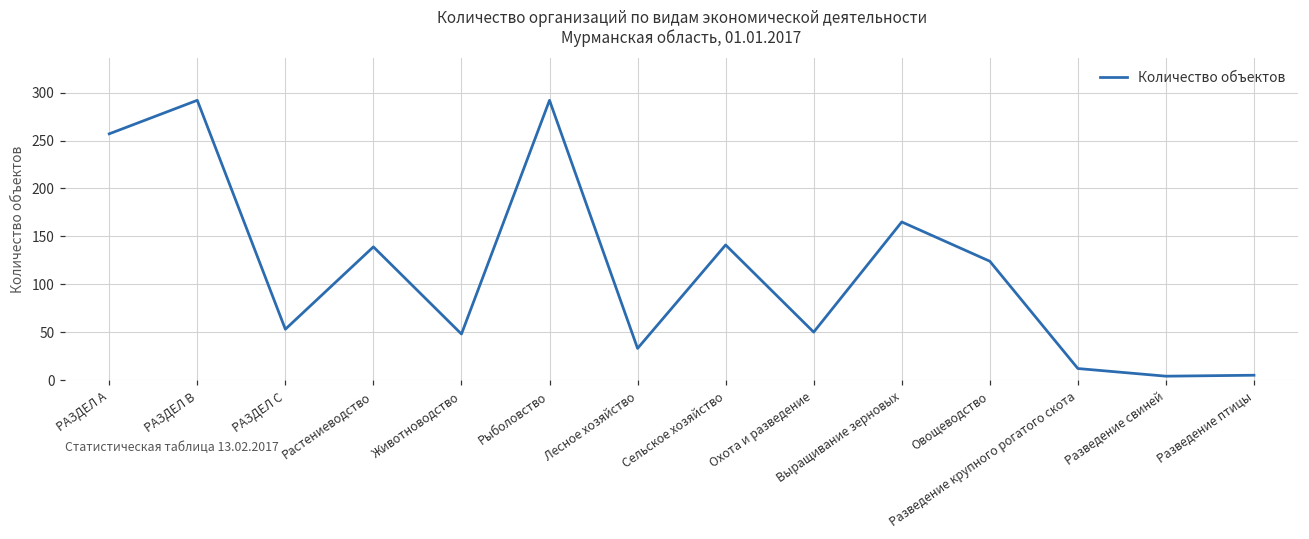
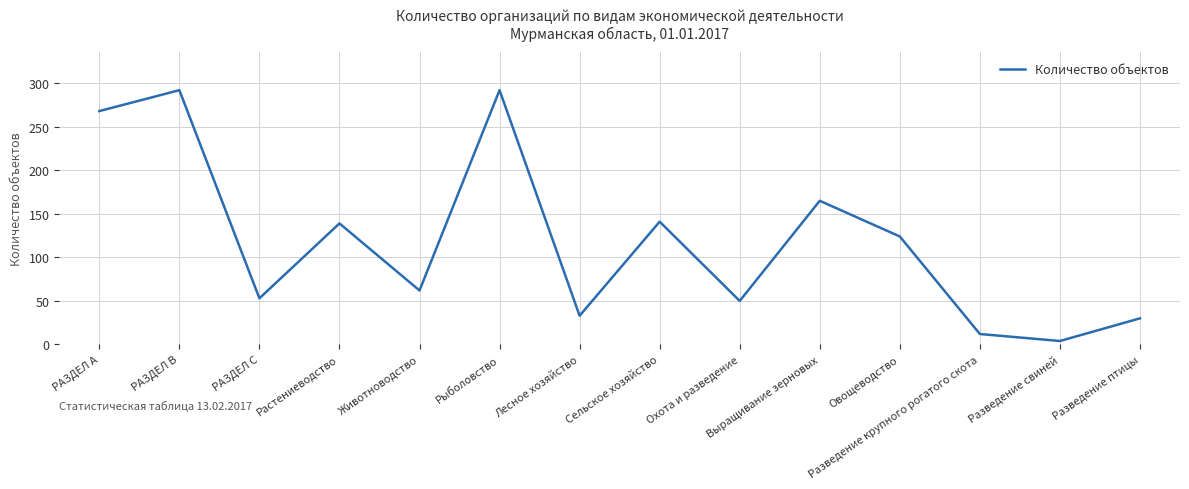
  {
-   "РАЗДЕЛ А": 260,
+   "РАЗДЕЛ А": 270,
    "РАЗДЕЛ B": 290,
    "РАЗДЕЛ С": 50,
    "Растениеводство": 140,
-   "Животноводство": 50,
+   "Животноводство": 60,
    "Рыболовство": 290,
    "Лесное хозяйство": 30,
    "Сельское хозяйство": 140,
    "Охота и разведение": 50,
    "Выращивание зерновых": 170,
    "Овощеводство": 120,
    "Разведение крупного рогатого скота": 10,
    "Разведение свиней": 0,
-   "Разведение птицы": 10
+   "Разведение птицы": 30
  }
